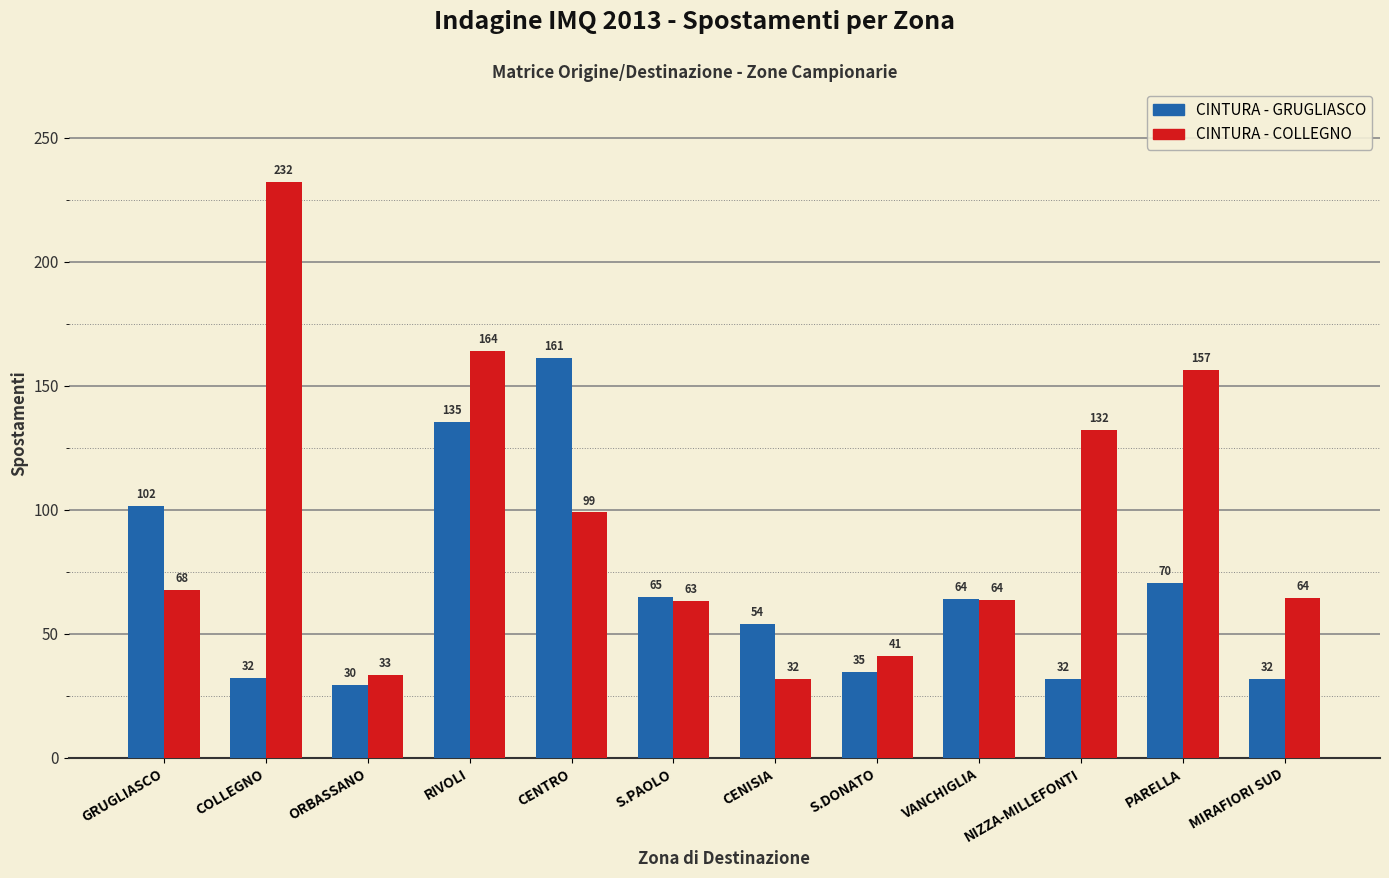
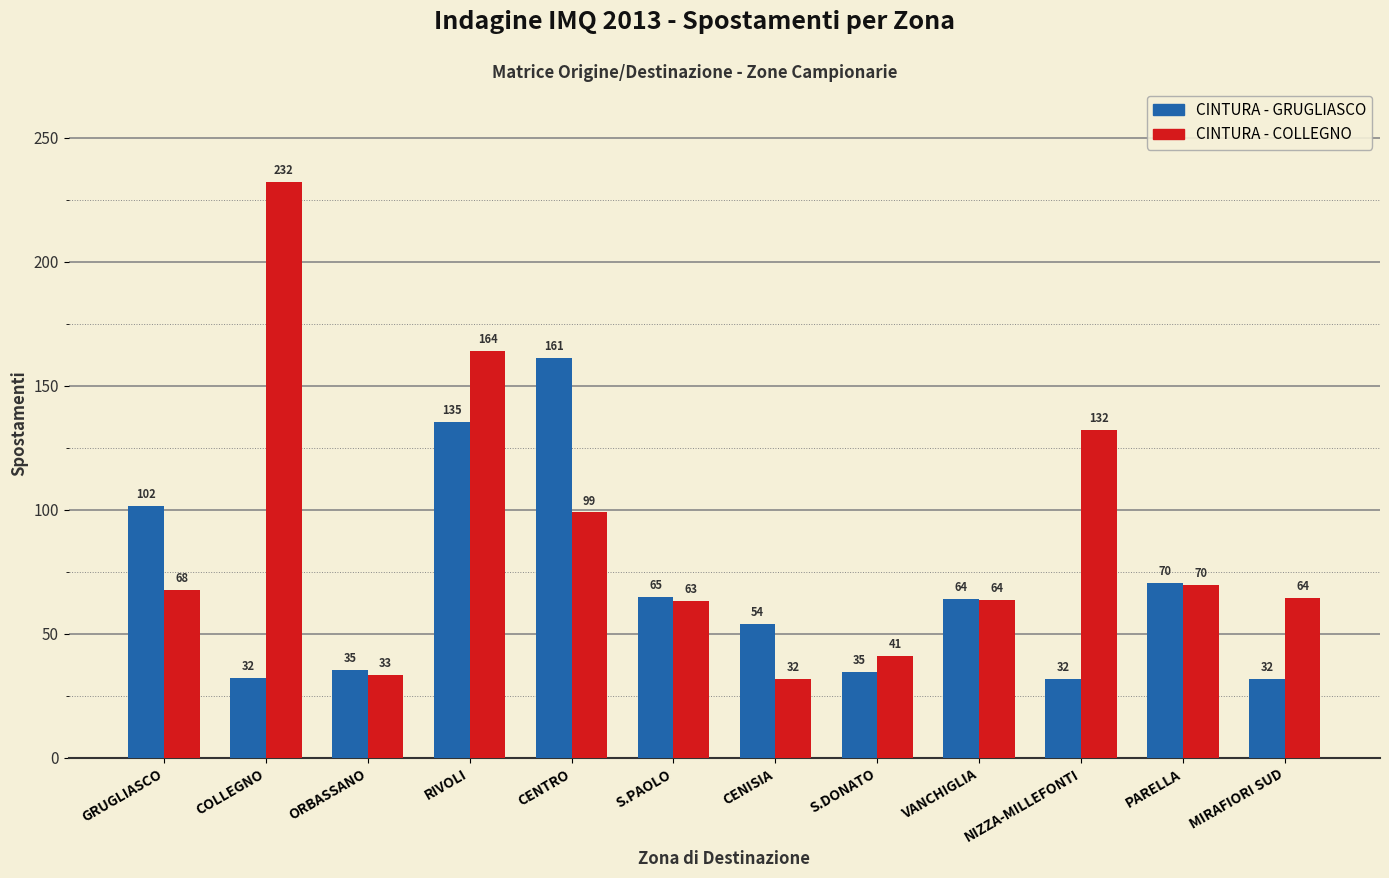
  {
    "CINTURA - GRUGLIASCO": {
      "GRUGLIASCO": 102,
      "COLLEGNO": 32,
-     "ORBASSANO": 30,
+     "ORBASSANO": 35,
      "RIVOLI": 135,
      "CENTRO": 161,
      "S.PAOLO": 65,
      "CENISIA": 54,
      "S.DONATO": 35,
      "VANCHIGLIA": 64,
      "NIZZA-MILLEFONTI": 32,
      "PARELLA": 70,
      "MIRAFIORI SUD": 32
    },
    "CINTURA - COLLEGNO": {
      "GRUGLIASCO": 68,
      "COLLEGNO": 232,
      "ORBASSANO": 33,
      "RIVOLI": 164,
      "CENTRO": 99,
      "S.PAOLO": 63,
      "CENISIA": 32,
      "S.DONATO": 41,
      "VANCHIGLIA": 64,
      "NIZZA-MILLEFONTI": 132,
-     "PARELLA": 157,
+     "PARELLA": 70,
      "MIRAFIORI SUD": 64
    }
  }
